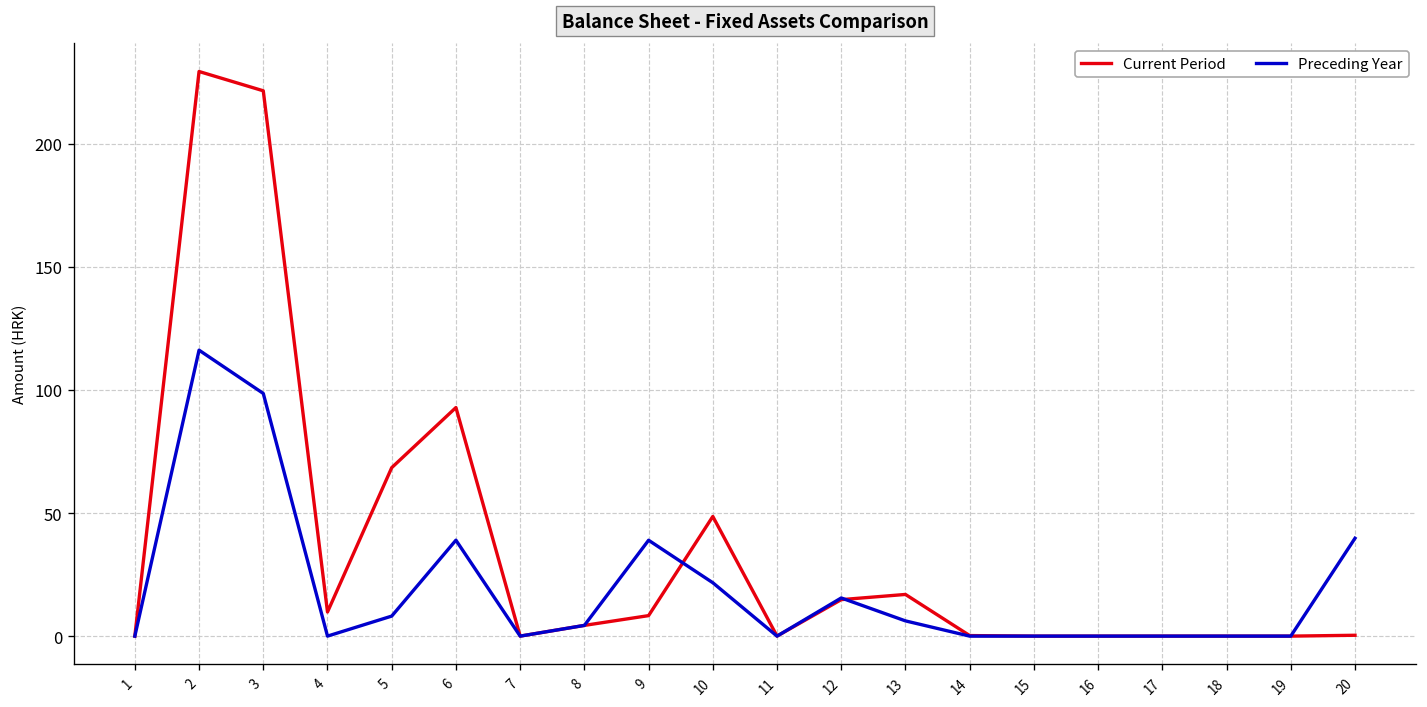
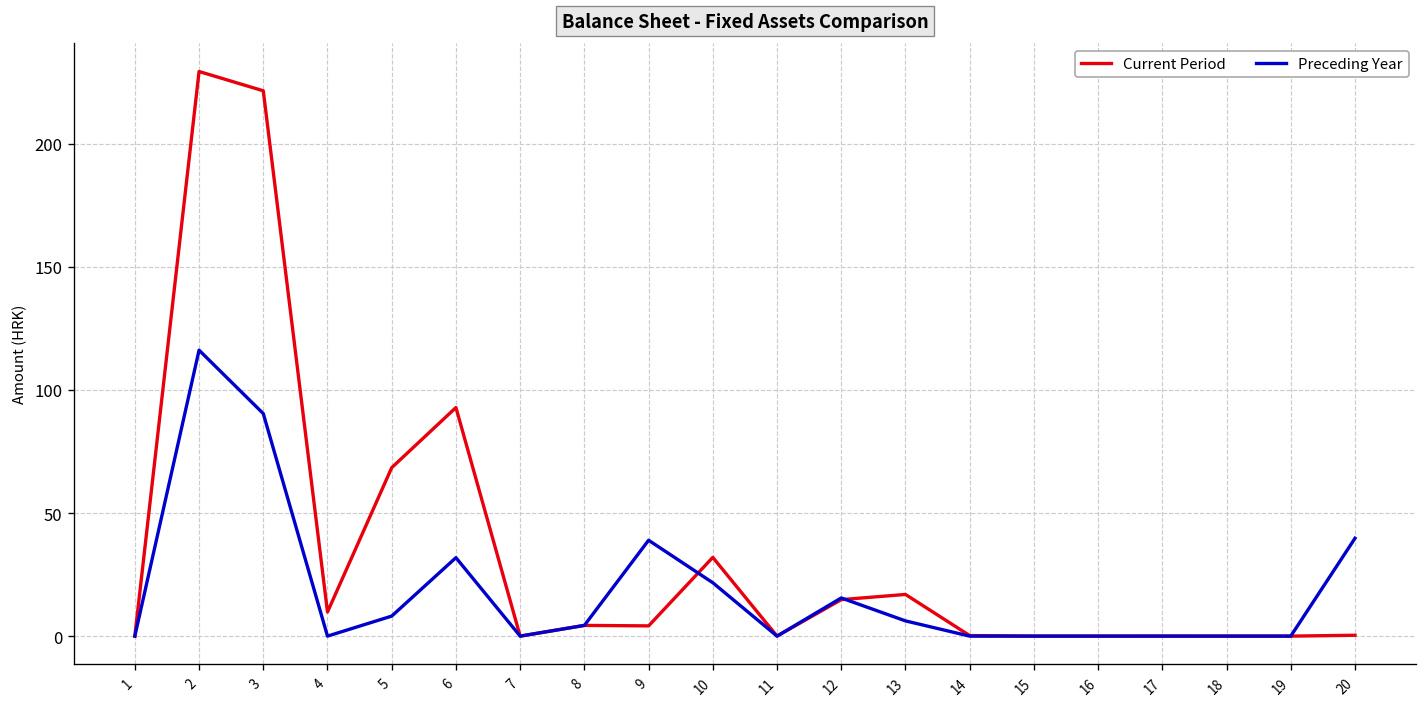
  {
    "Current Period": {
      "2": 229,
      "3": 222,
      "4": 10,
      "5": 68,
      "6": 93,
-     "9": 8,
-     "10": 49,
+     "9": 4,
+     "10": 32,
      "13": 17,
      "20": 0
    },
    "Preceding Year": {
      "2": 116,
-     "3": 99,
+     "3": 90,
      "4": 0,
      "5": 8,
-     "6": 39,
+     "6": 32,
      "9": 39,
      "10": 22,
      "13": 6,
      "20": 40
    }
  }
